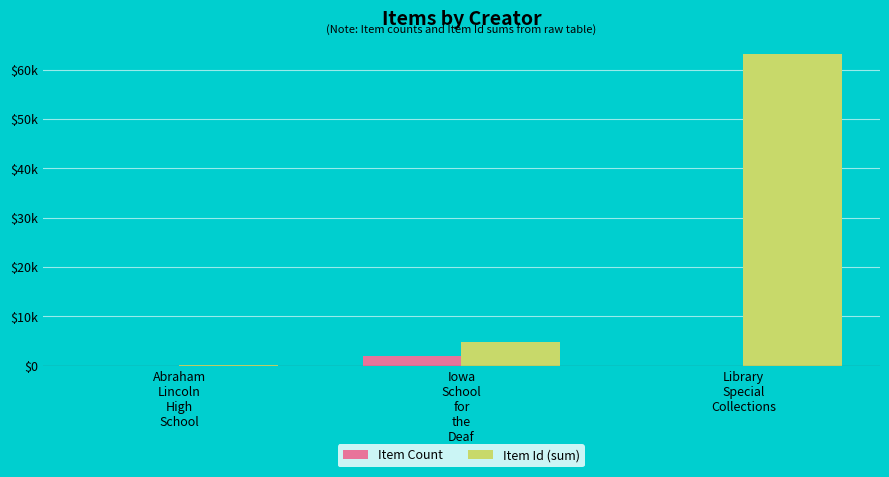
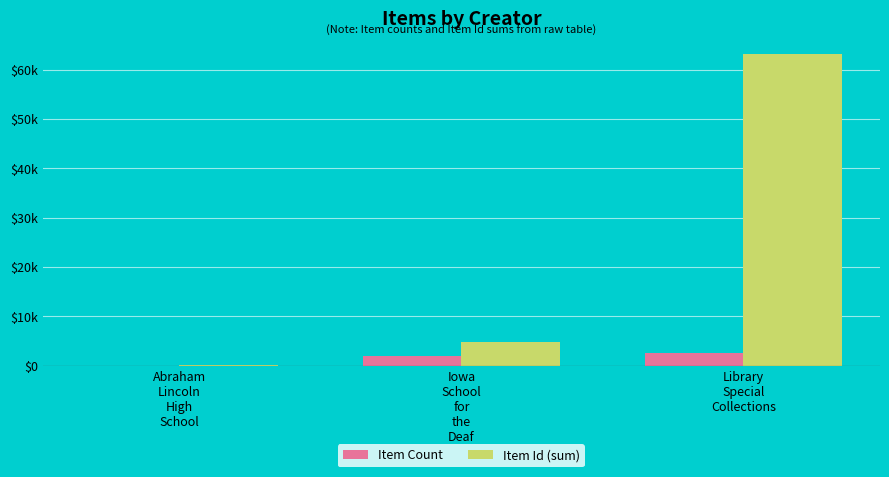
  {
    "Item Count": {
      "Iowa School for the Deaf": "$2000",
-     "Library Special Collections": "$0"
+     "Library Special Collections": "$3000"
    },
    "Item Id (sum)": {
      "Iowa School for the Deaf": "$5000",
      "Library Special Collections": "$63000"
    }
  }
